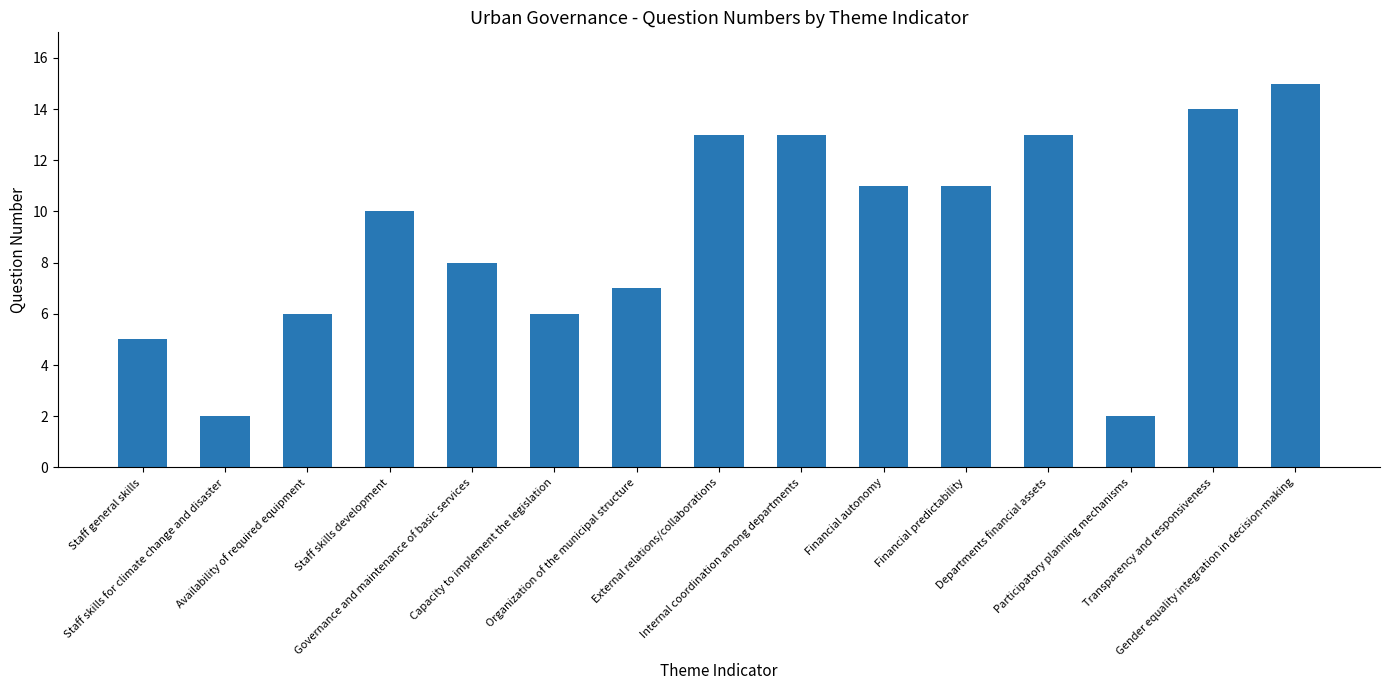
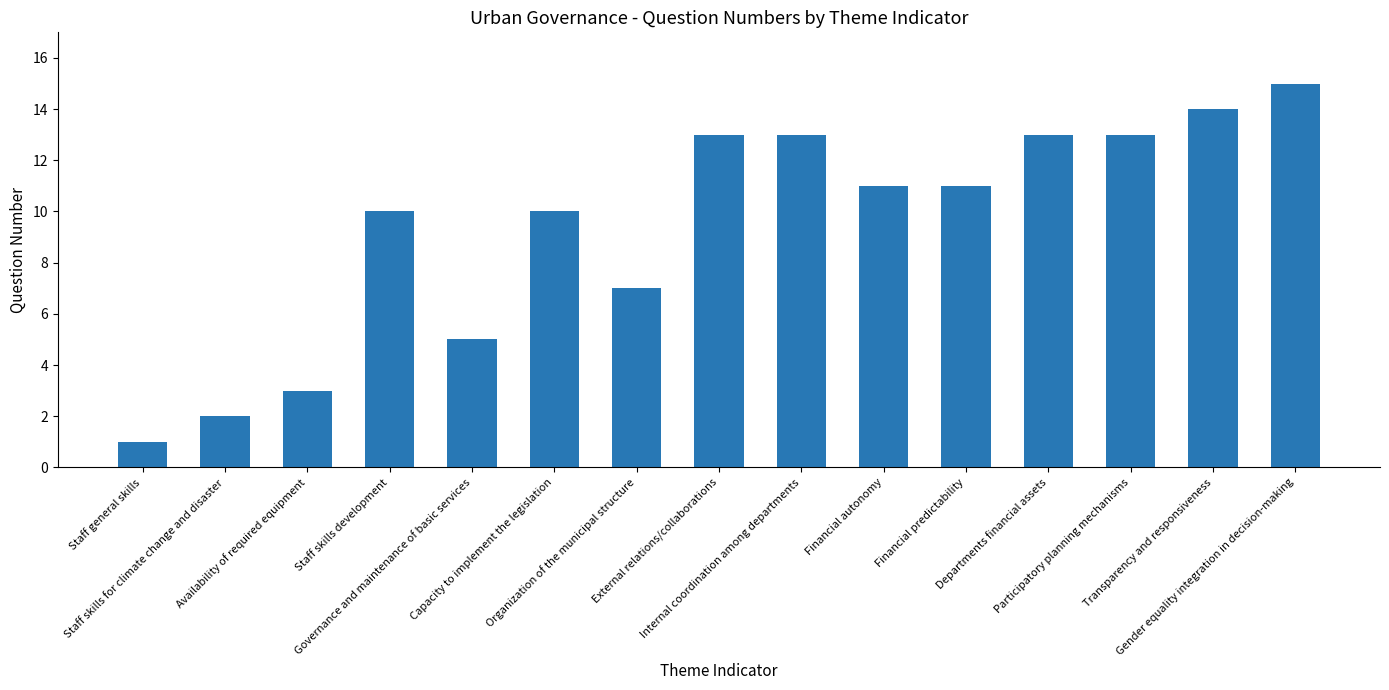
  {
-   "Staff general skills": 5,
+   "Staff general skills": 1,
    "Staff skills for climate change and disaster": 2,
-   "Availability of required equipment": 6,
+   "Availability of required equipment": 3,
    "Staff skills development": 10,
-   "Governance and maintenance of basic services": 8,
-   "Capacity to implement the legislation": 6,
+   "Governance and maintenance of basic services": 5,
+   "Capacity to implement the legislation": 10,
    "Organization of the municipal structure": 7,
    "External relations/collaborations": 13,
    "Internal coordination among departments": 13,
    "Financial autonomy": 11,
    "Financial predictability": 11,
    "Departments financial assets": 13,
-   "Participatory planning mechanisms": 2,
+   "Participatory planning mechanisms": 13,
    "Transparency and responsiveness": 14,
    "Gender equality integration in decision-making": 15
  }
